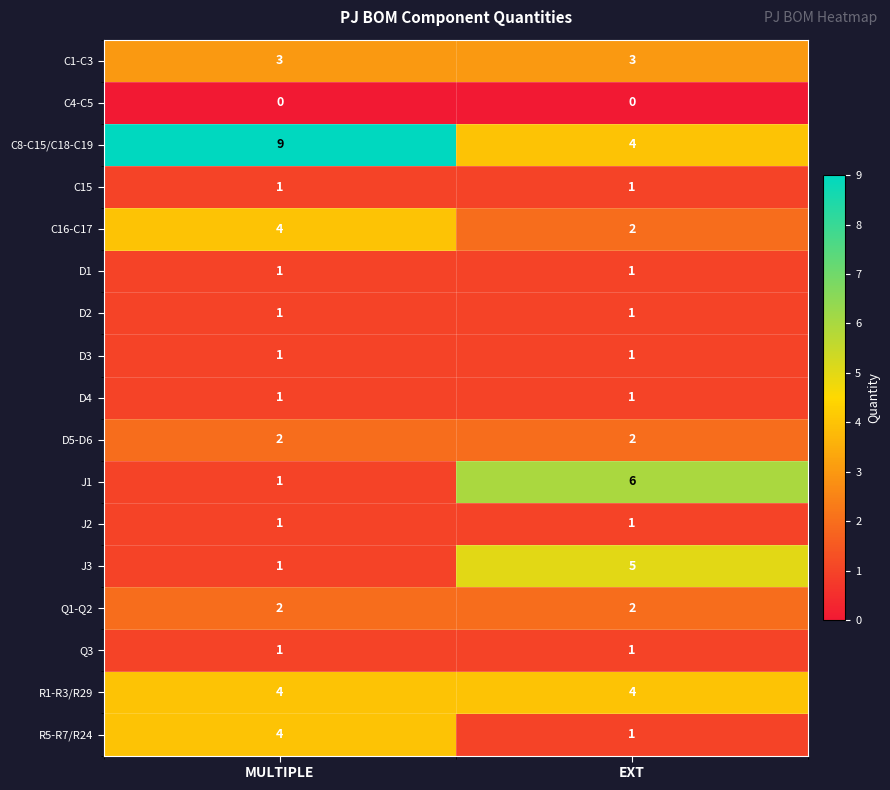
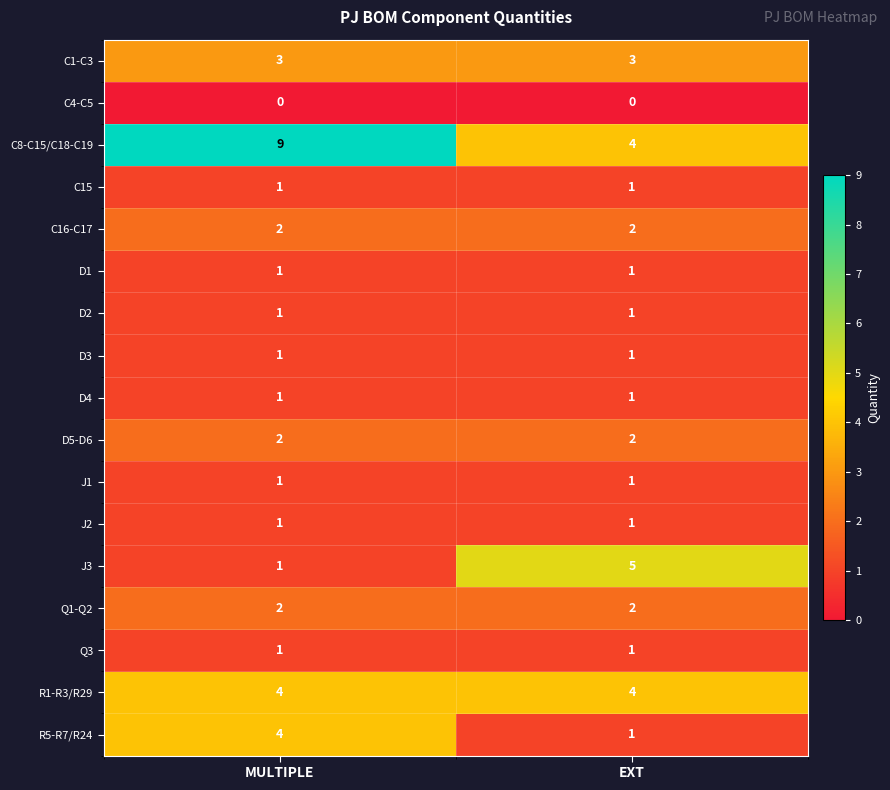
  {
    "C1-C3": {
      "MULTIPLE": 3,
      "EXT": 3
    },
    "C4-C5": {
      "MULTIPLE": 0,
      "EXT": 0
    },
    "C8-C15/C18-C19": {
      "MULTIPLE": 9,
      "EXT": 4
    },
    "C15": {
      "MULTIPLE": 1,
      "EXT": 1
    },
    "C16-C17": {
-     "MULTIPLE": 4,
+     "MULTIPLE": 2,
      "EXT": 2
    },
    "D1": {
      "MULTIPLE": 1,
      "EXT": 1
    },
    "D2": {
      "MULTIPLE": 1,
      "EXT": 1
    },
    "D3": {
      "MULTIPLE": 1,
      "EXT": 1
    },
    "D4": {
      "MULTIPLE": 1,
      "EXT": 1
    },
    "D5-D6": {
      "MULTIPLE": 2,
      "EXT": 2
    },
    "J1": {
      "MULTIPLE": 1,
-     "EXT": 6
+     "EXT": 1
    },
    "J2": {
      "MULTIPLE": 1,
      "EXT": 1
    },
    "J3": {
      "MULTIPLE": 1,
      "EXT": 5
    },
    "Q1-Q2": {
      "MULTIPLE": 2,
      "EXT": 2
    },
    "Q3": {
      "MULTIPLE": 1,
      "EXT": 1
    },
    "R1-R3/R29": {
      "MULTIPLE": 4,
      "EXT": 4
    },
    "R5-R7/R24": {
      "MULTIPLE": 4,
      "EXT": 1
    }
  }
